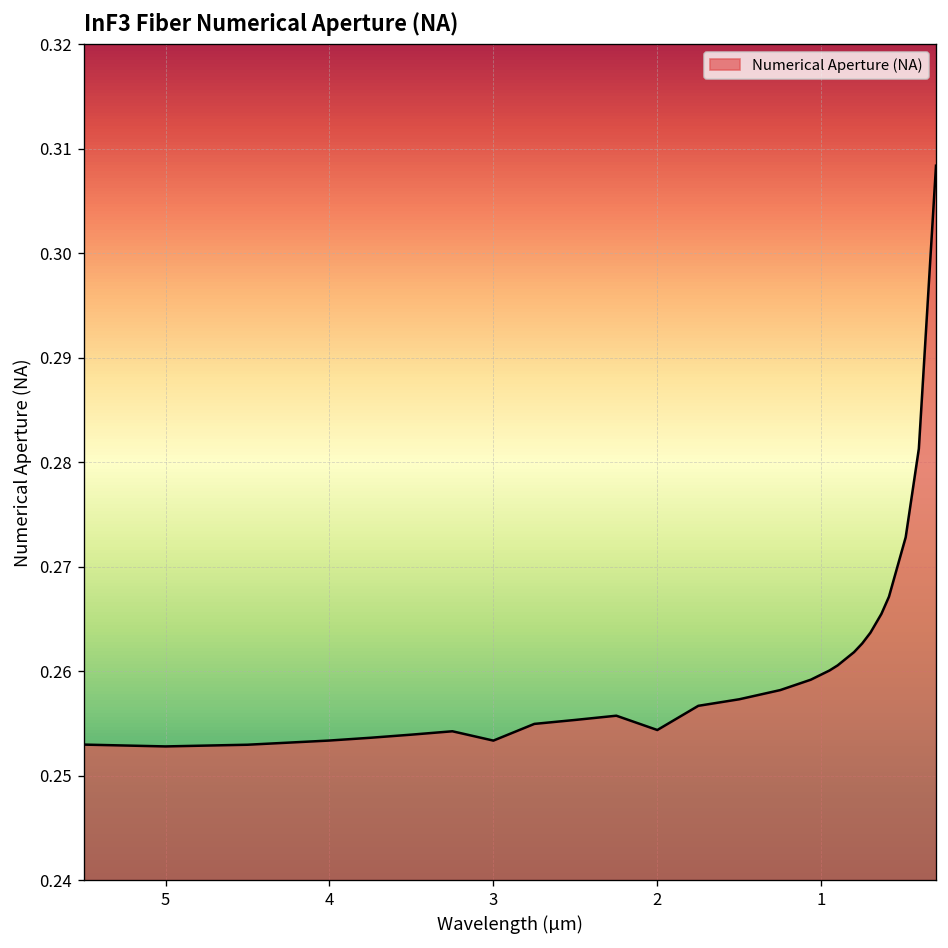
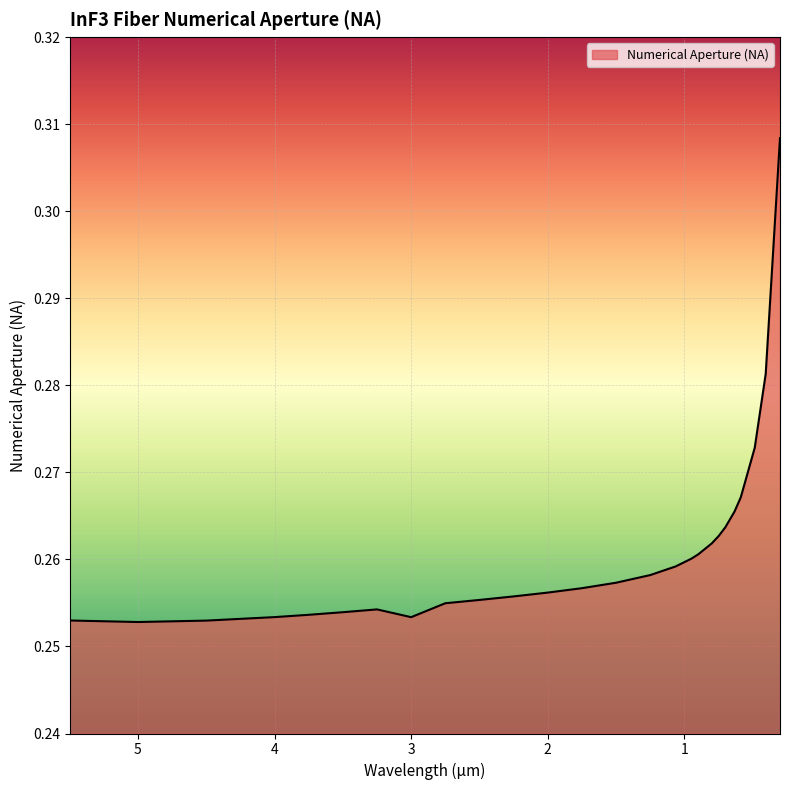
  {
    "5": 0.253,
    "4": 0.253,
    "3": 0.253,
-   "2": 0.254
+   "2": 0.256
  }
